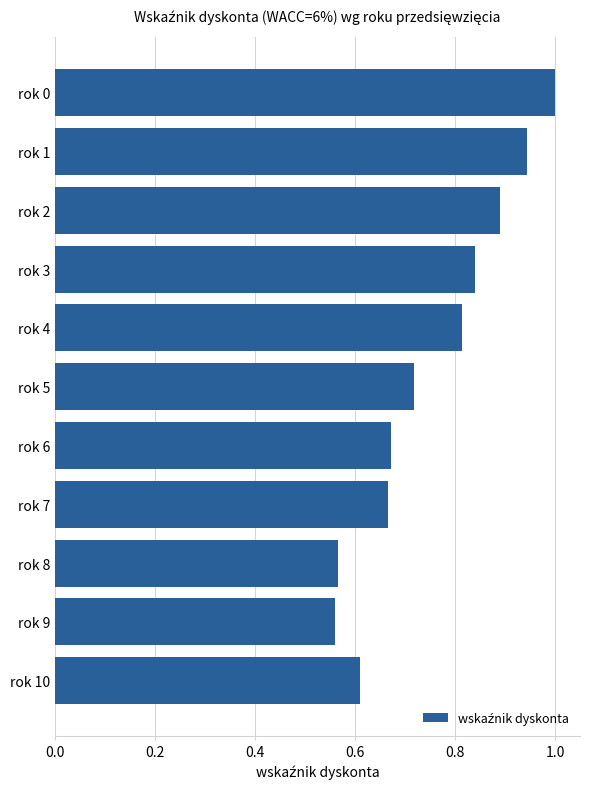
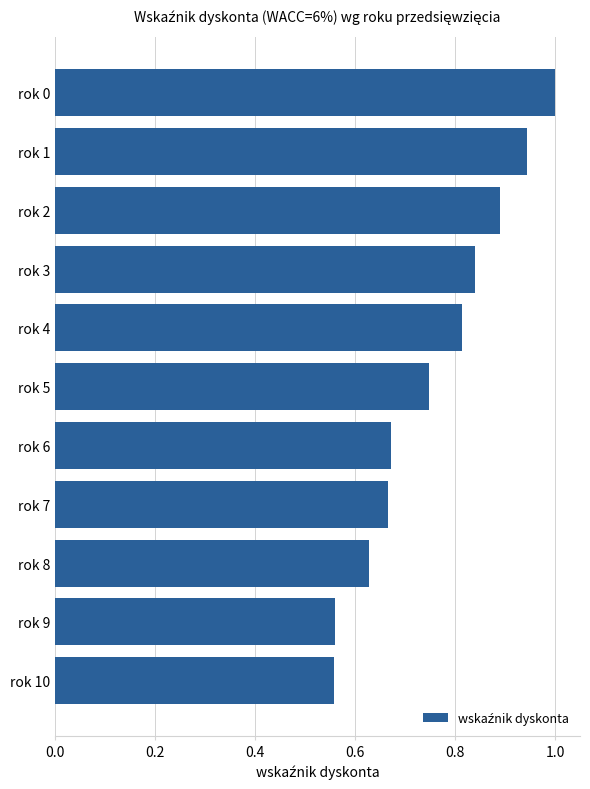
  {
    "rok 0": 1.00,
    "rok 1": 0.94,
    "rok 2": 0.89,
    "rok 3": 0.84,
    "rok 4": 0.81,
-   "rok 5": 0.72,
+   "rok 5": 0.75,
    "rok 6": 0.67,
    "rok 7": 0.67,
-   "rok 8": 0.57,
+   "rok 8": 0.63,
    "rok 9": 0.56,
-   "rok 10": 0.61
+   "rok 10": 0.56
  }
